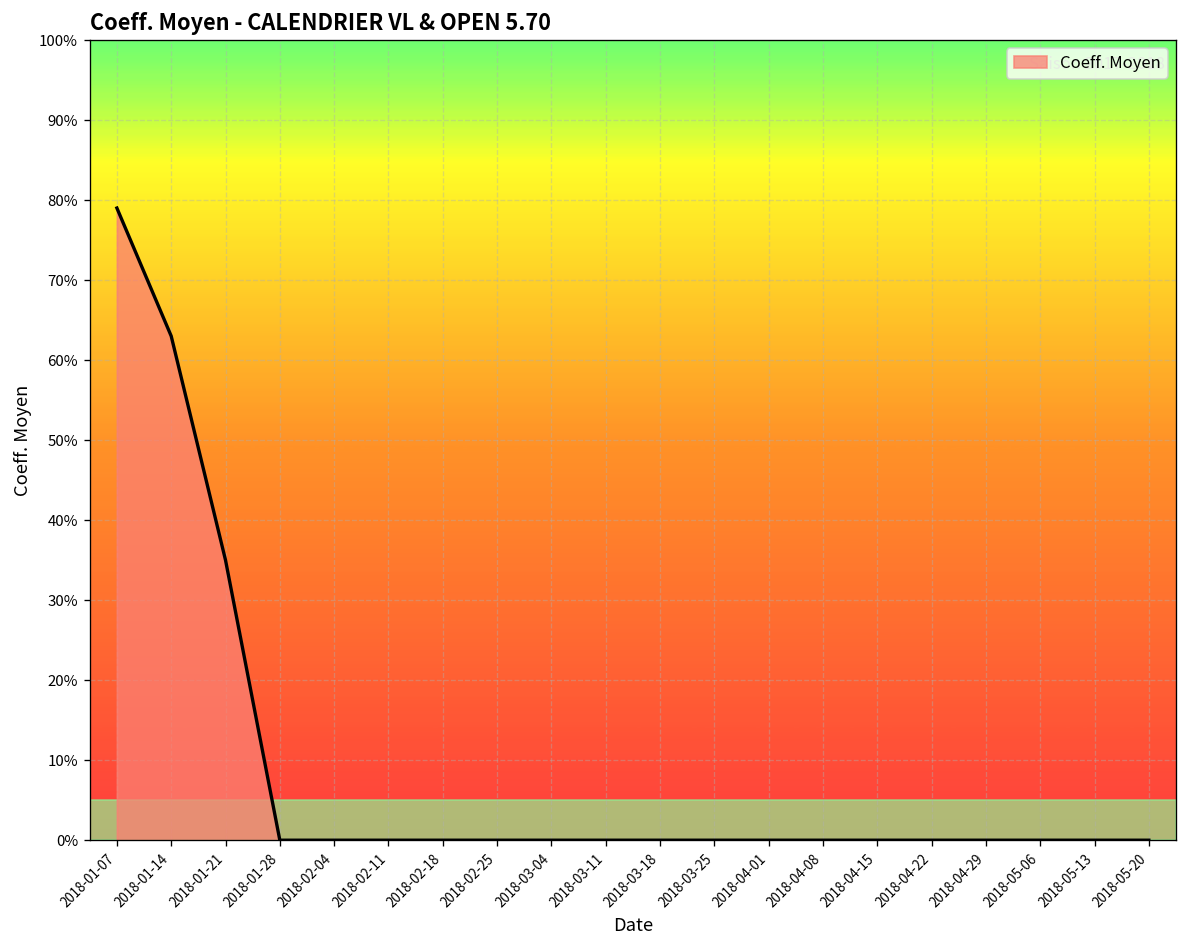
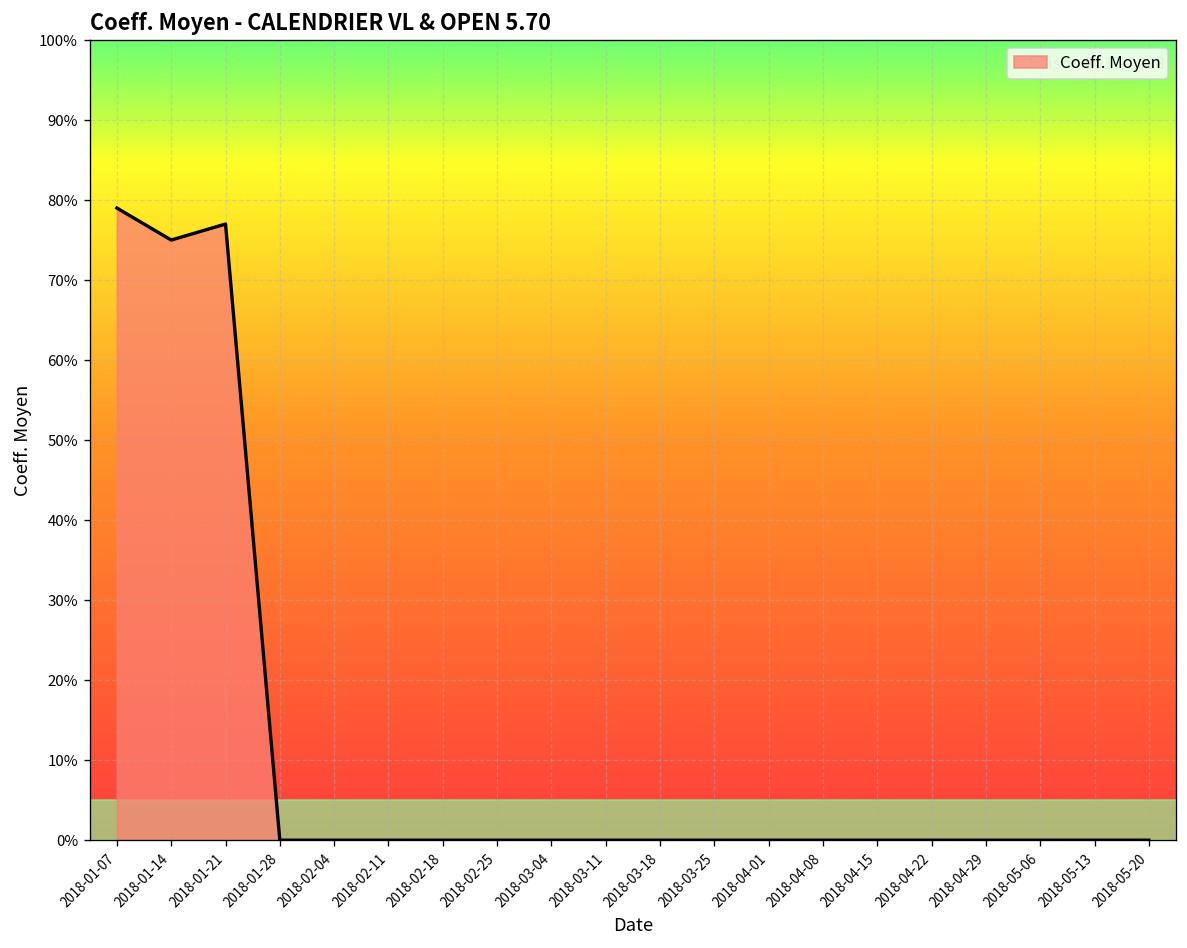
  {
    "2018-01-07": "79%",
-   "2018-01-14": "63%",
-   "2018-01-21": "35%"
+   "2018-01-14": "75%",
+   "2018-01-21": "77%"
  }
